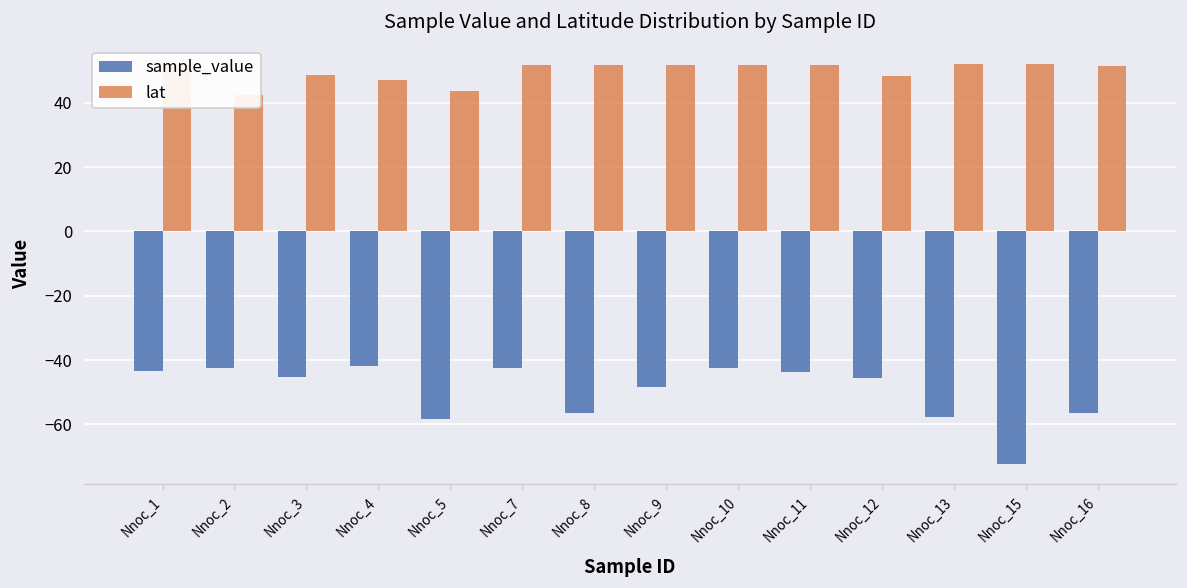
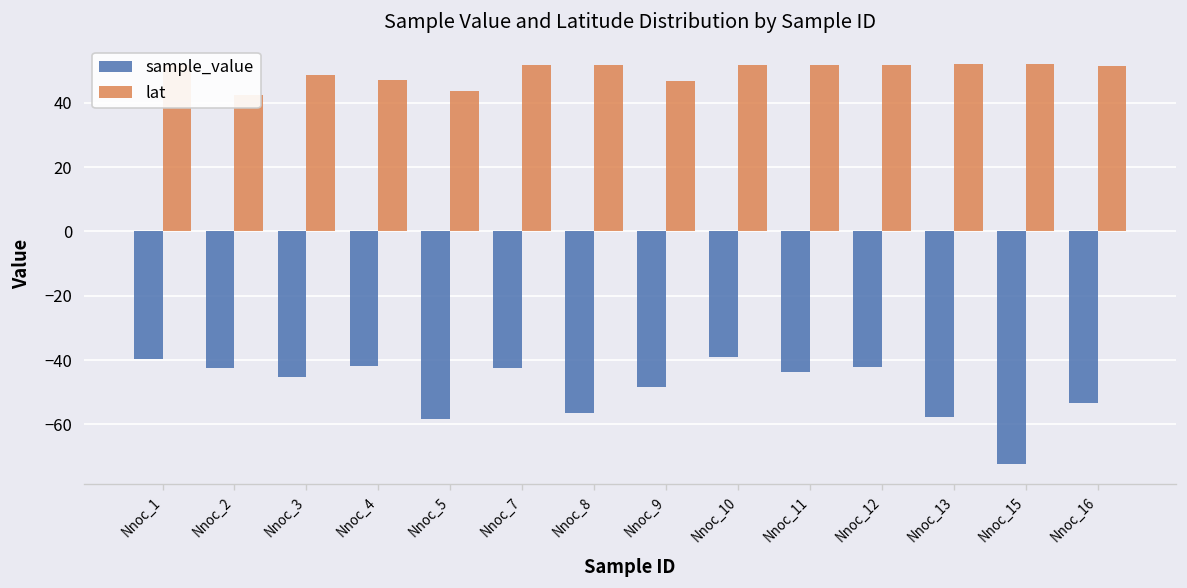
  {
    "sample_value": {
-     "Nnoc_1": -43,
+     "Nnoc_1": -40,
      "Nnoc_2": -43,
      "Nnoc_3": -45,
      "Nnoc_4": -42,
      "Nnoc_5": -58,
      "Nnoc_7": -43,
      "Nnoc_8": -57,
      "Nnoc_9": -48,
-     "Nnoc_10": -43,
+     "Nnoc_10": -39,
      "Nnoc_11": -44,
-     "Nnoc_12": -46,
+     "Nnoc_12": -42,
      "Nnoc_13": -58,
      "Nnoc_15": -72,
-     "Nnoc_16": -57
+     "Nnoc_16": -53
    },
    "lat": {
      "Nnoc_3": 49,
      "Nnoc_4": 47,
      "Nnoc_5": 44,
      "Nnoc_7": 52,
      "Nnoc_8": 52,
-     "Nnoc_9": 52,
+     "Nnoc_9": 47,
      "Nnoc_10": 52,
      "Nnoc_11": 52,
-     "Nnoc_12": 48,
+     "Nnoc_12": 52,
      "Nnoc_13": 52,
      "Nnoc_15": 52,
      "Nnoc_16": 51
    }
  }
